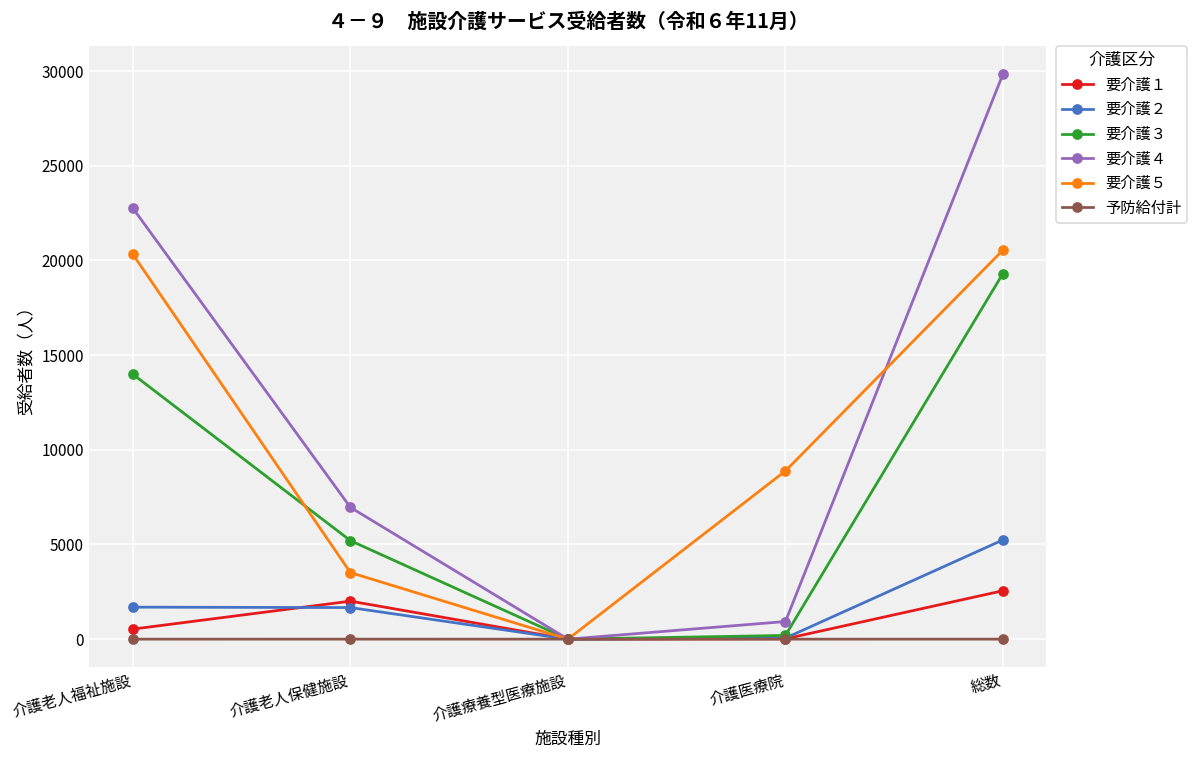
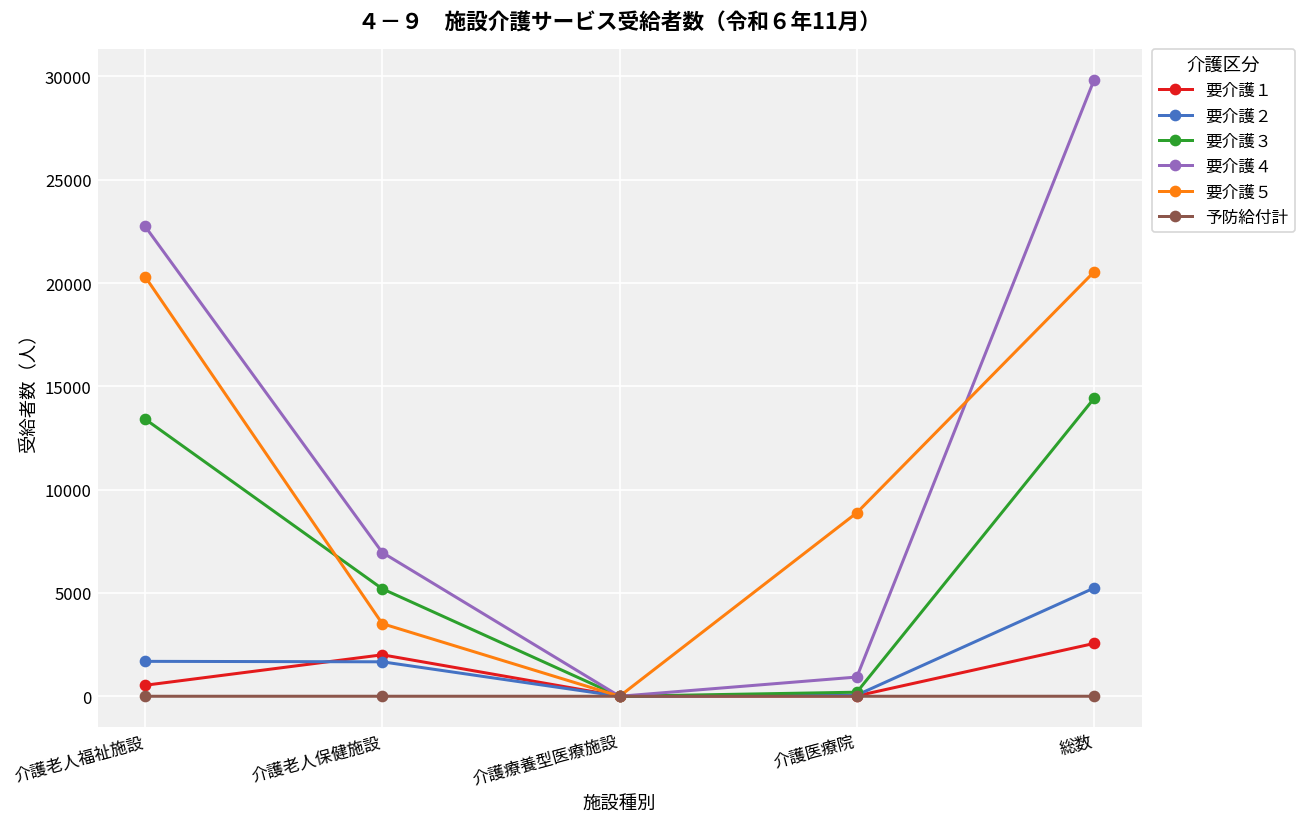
  {
    "要介護１": {
      "介護老人福祉施設": 500,
      "介護老人保健施設": 2000,
      "総数": 2600
    },
    "要介護２": {
      "介護老人福祉施設": 1700,
      "介護老人保健施設": 1700,
      "総数": 5200
    },
    "要介護３": {
-     "介護老人福祉施設": 14000,
+     "介護老人福祉施設": 13400,
      "介護老人保健施設": 5200,
-     "総数": 19300
+     "総数": 14400
    },
    "要介護４": {
      "介護老人福祉施設": 22800,
      "介護老人保健施設": 7000,
      "介護医療院": 900,
      "総数": 29800
    },
    "要介護５": {
      "介護老人福祉施設": 20300,
      "介護老人保健施設": 3500,
      "介護医療院": 8900,
      "総数": 20500
    },
    "予防給付計": {
      "介護老人福祉施設": 0,
      "介護老人保健施設": 0,
      "総数": 0
    }
  }
